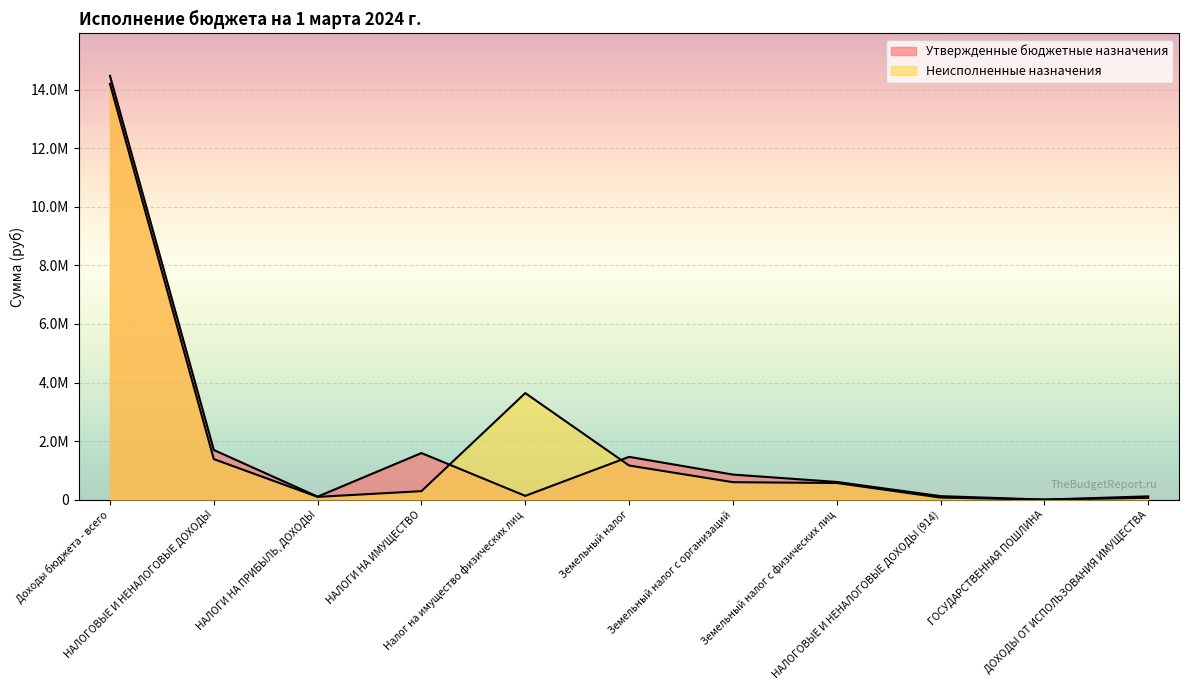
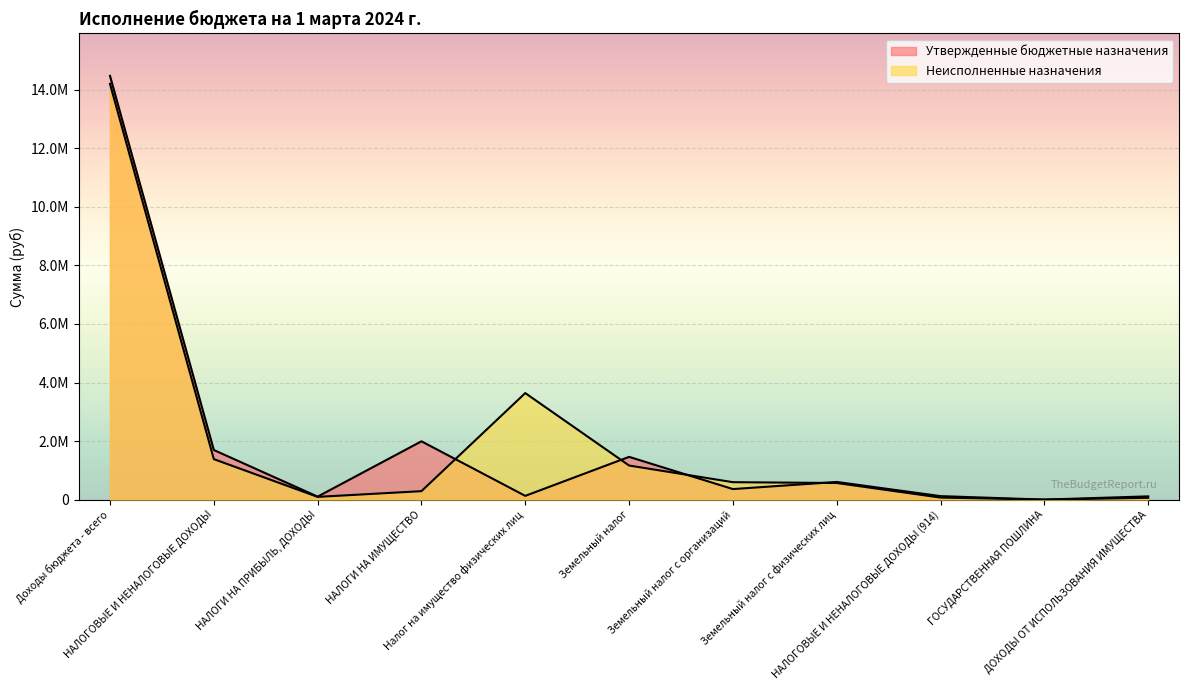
  {
    "Утвержденные бюджетные назначения": {
      "Доходы бюджета - всего": 14500000,
      "НАЛОГОВЫЕ И НЕНАЛОГОВЫЕ ДОХОДЫ": 1700000,
-     "НАЛОГИ НА ИМУЩЕСТВО": 1600000,
+     "НАЛОГИ НА ИМУЩЕСТВО": 2000000,
      "Налог на имущество физических лиц": 100000,
      "Земельный налог": 1500000,
-     "Земельный налог с организаций": 900000
+     "Земельный налог с организаций": 400000
    },
    "Неисполненные назначения": {
      "Доходы бюджета - всего": 14200000,
      "НАЛОГОВЫЕ И НЕНАЛОГОВЫЕ ДОХОДЫ": 1400000,
      "НАЛОГИ НА ИМУЩЕСТВО": 300000,
      "Налог на имущество физических лиц": 3600000,
      "Земельный налог": 1200000,
      "Земельный налог с организаций": 600000
    }
  }
